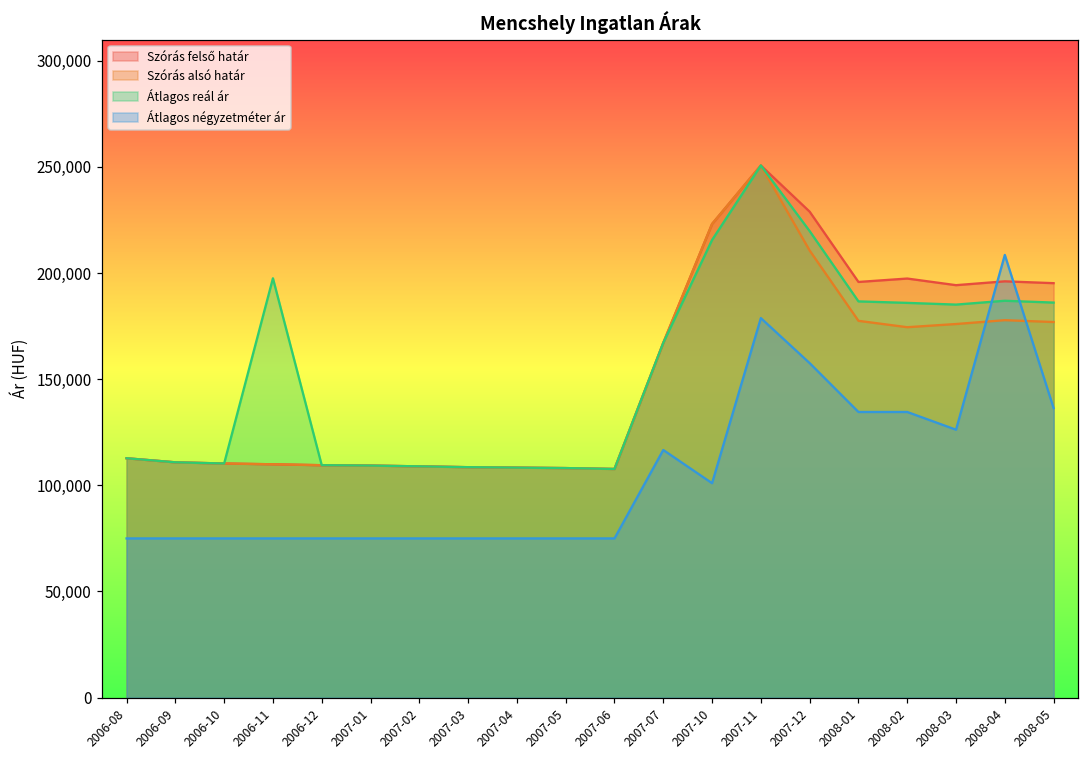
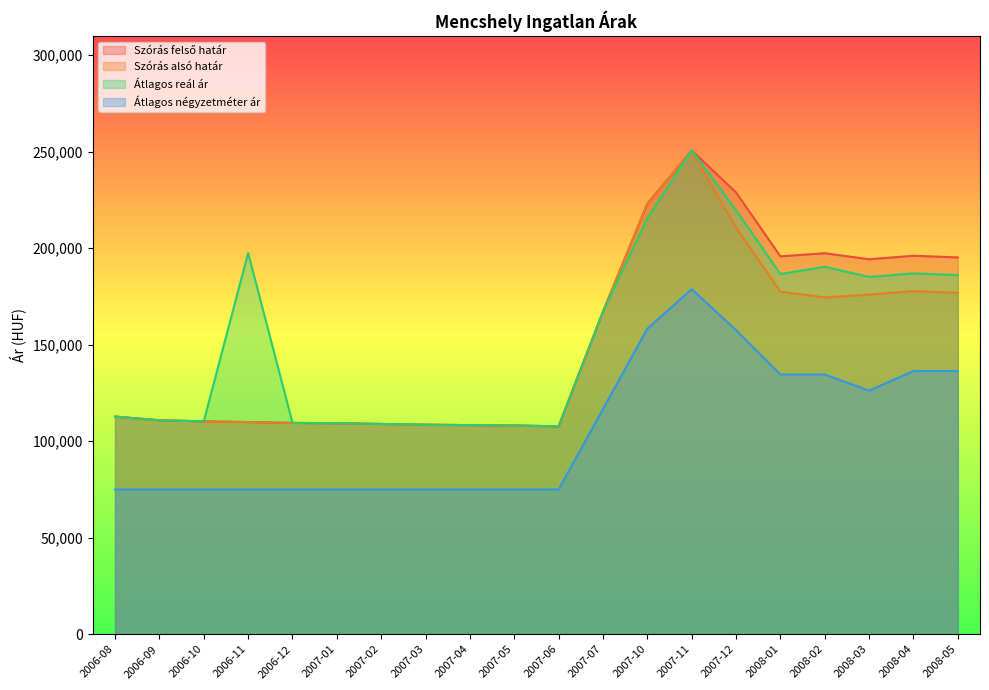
  {
    "Átlagos reál ár": {
      "2006-11": "198,000",
      "2007-10": "216,000",
      "2007-12": "220,000",
      "2008-01": "187,000",
-     "2008-02": "186,000",
+     "2008-02": "190,000",
      "2008-03": "185,000",
      "2008-04": "187,000",
      "2008-05": "186,000"
    },
    "Átlagos négyzetméter ár": {
      "2006-08": "75,000",
      "2006-09": "75,000",
      "2006-10": "75,000",
      "2006-11": "75,000",
      "2006-12": "75,000",
      "2007-01": "75,000",
      "2007-02": "75,000",
      "2007-03": "75,000",
      "2007-04": "75,000",
      "2007-05": "75,000",
      "2007-06": "75,000",
      "2007-07": "117,000",
-     "2007-10": "101,000",
+     "2007-10": "158,000",
      "2007-11": "179,000",
      "2007-12": "158,000",
      "2008-01": "135,000",
      "2008-02": "135,000",
      "2008-03": "126,000",
-     "2008-04": "209,000",
+     "2008-04": "136,000",
      "2008-05": "136,000"
    }
  }
